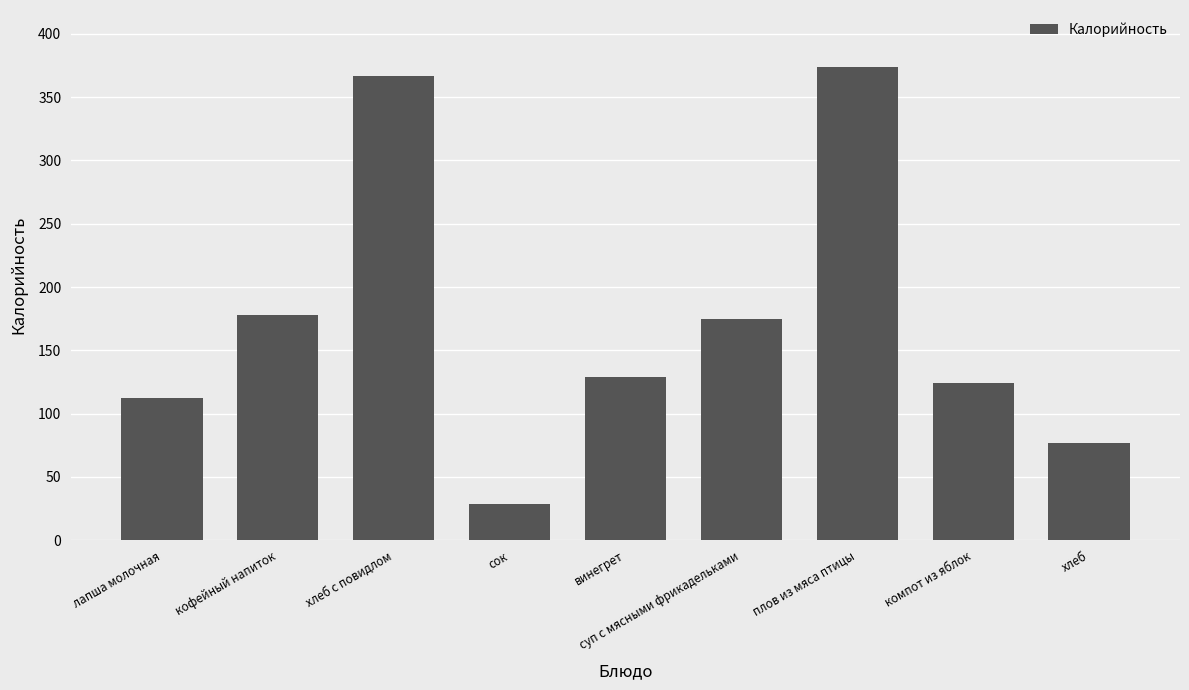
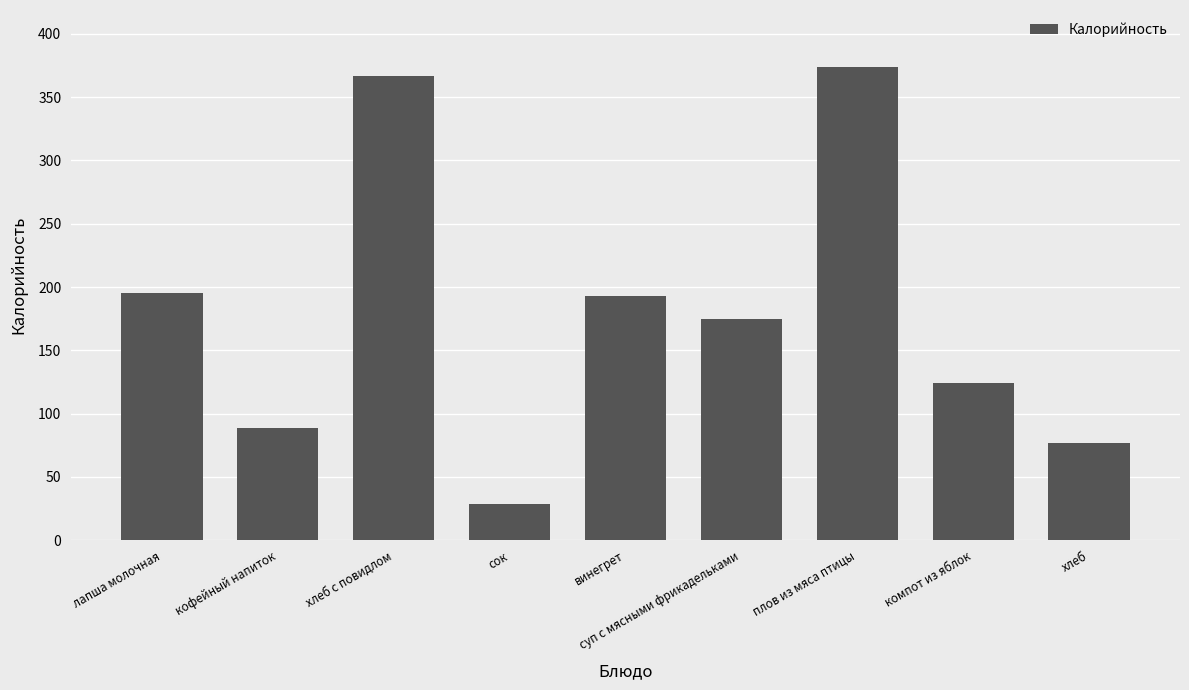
  {
-   "лапша молочная": 112,
-   "кофейный напиток": 178,
+   "лапша молочная": 195,
+   "кофейный напиток": 89,
    "хлеб с повидлом": 366,
    "сок": 29,
-   "винегрет": 129,
+   "винегрет": 193,
    "суп с мясными фрикадельками": 175,
    "плов из мяса птицы": 374,
    "компот из яблок": 124,
    "хлеб": 77
  }
